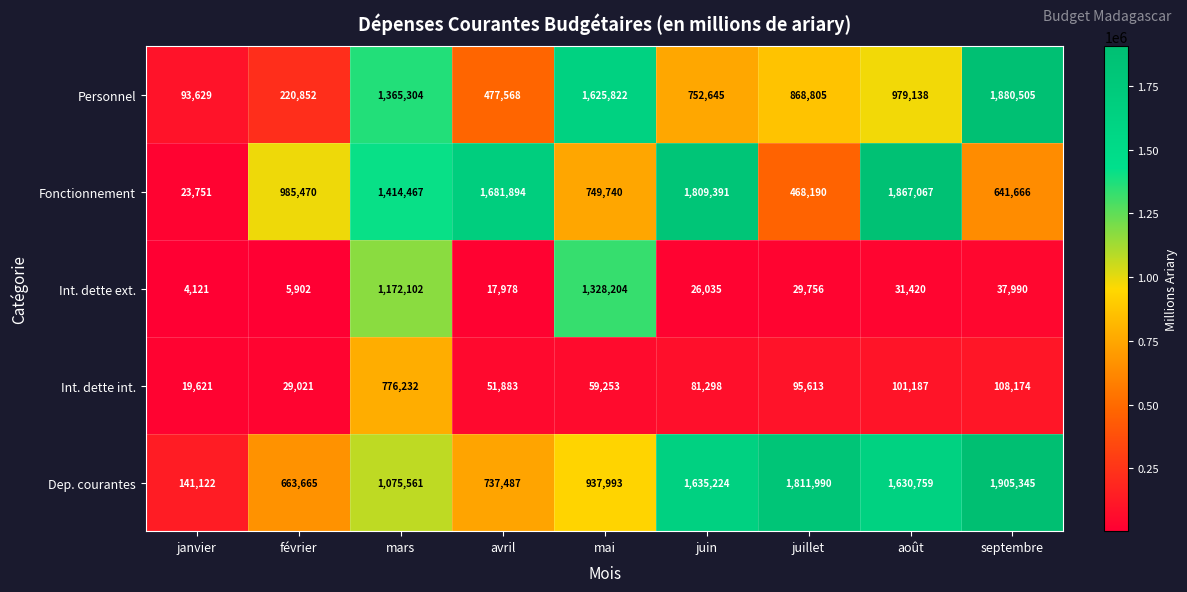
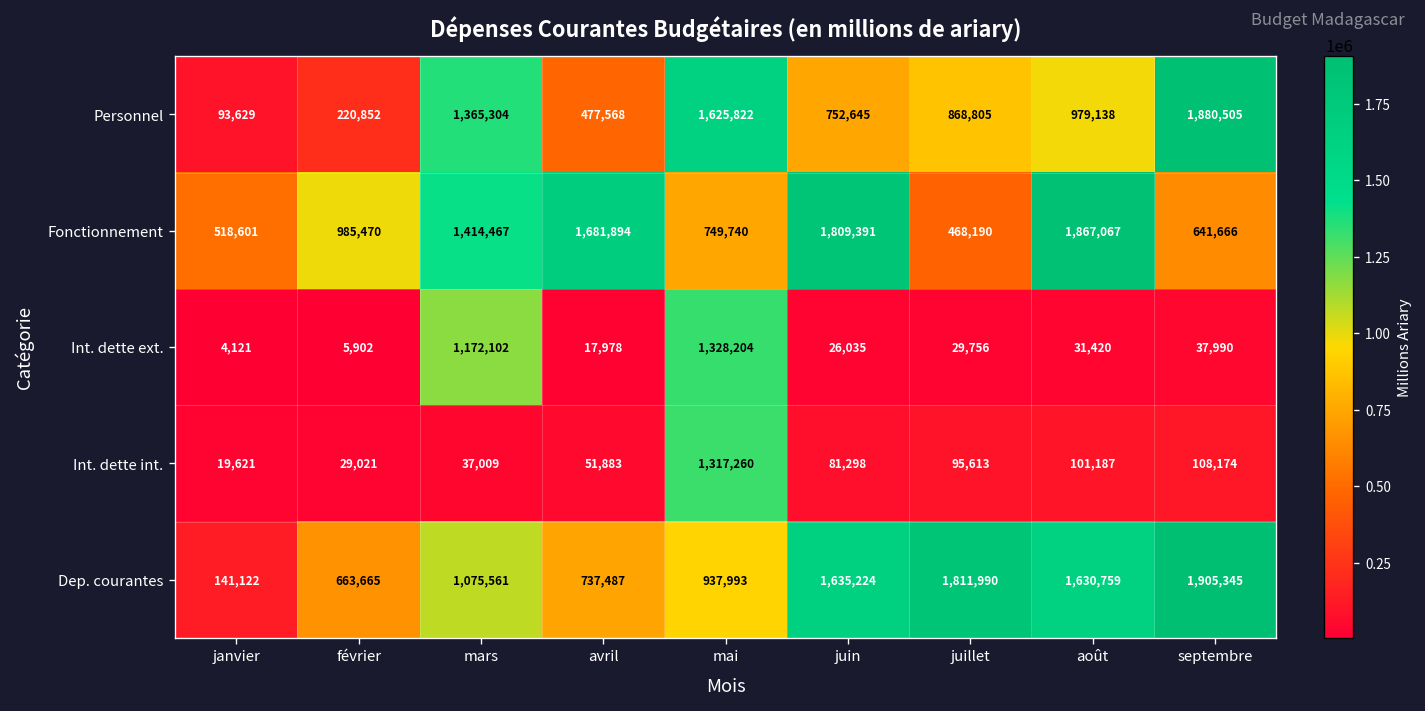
  {
    "Personnel": {
      "janvier": "93,629",
      "février": "220,852",
      "mars": "1,365,304",
      "avril": "477,568",
      "mai": "1,625,822",
      "juin": "752,645",
      "juillet": "868,805",
      "août": "979,138",
      "septembre": "1,880,505"
    },
    "Fonctionnement": {
-     "janvier": "23,751",
+     "janvier": "518,601",
      "février": "985,470",
      "mars": "1,414,467",
      "avril": "1,681,894",
      "mai": "749,740",
      "juin": "1,809,391",
      "juillet": "468,190",
      "août": "1,867,067",
      "septembre": "641,666"
    },
    "Int. dette ext.": {
      "janvier": "4,121",
      "février": "5,902",
      "mars": "1,172,102",
      "avril": "17,978",
      "mai": "1,328,204",
      "juin": "26,035",
      "juillet": "29,756",
      "août": "31,420",
      "septembre": "37,990"
    },
    "Int. dette int.": {
      "janvier": "19,621",
      "février": "29,021",
-     "mars": "776,232",
+     "mars": "37,009",
      "avril": "51,883",
-     "mai": "59,253",
+     "mai": "1,317,260",
      "juin": "81,298",
      "juillet": "95,613",
      "août": "101,187",
      "septembre": "108,174"
    },
    "Dep. courantes": {
      "janvier": "141,122",
      "février": "663,665",
      "mars": "1,075,561",
      "avril": "737,487",
      "mai": "937,993",
      "juin": "1,635,224",
      "juillet": "1,811,990",
      "août": "1,630,759",
      "septembre": "1,905,345"
    }
  }
